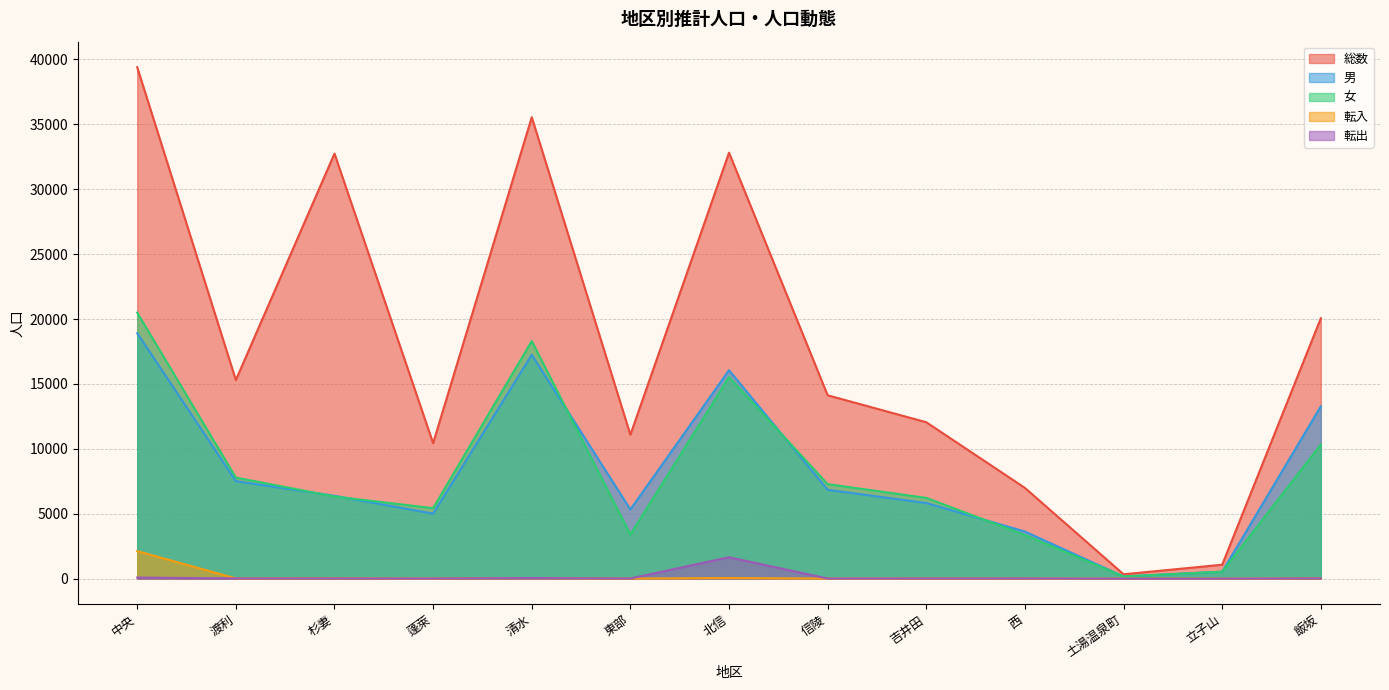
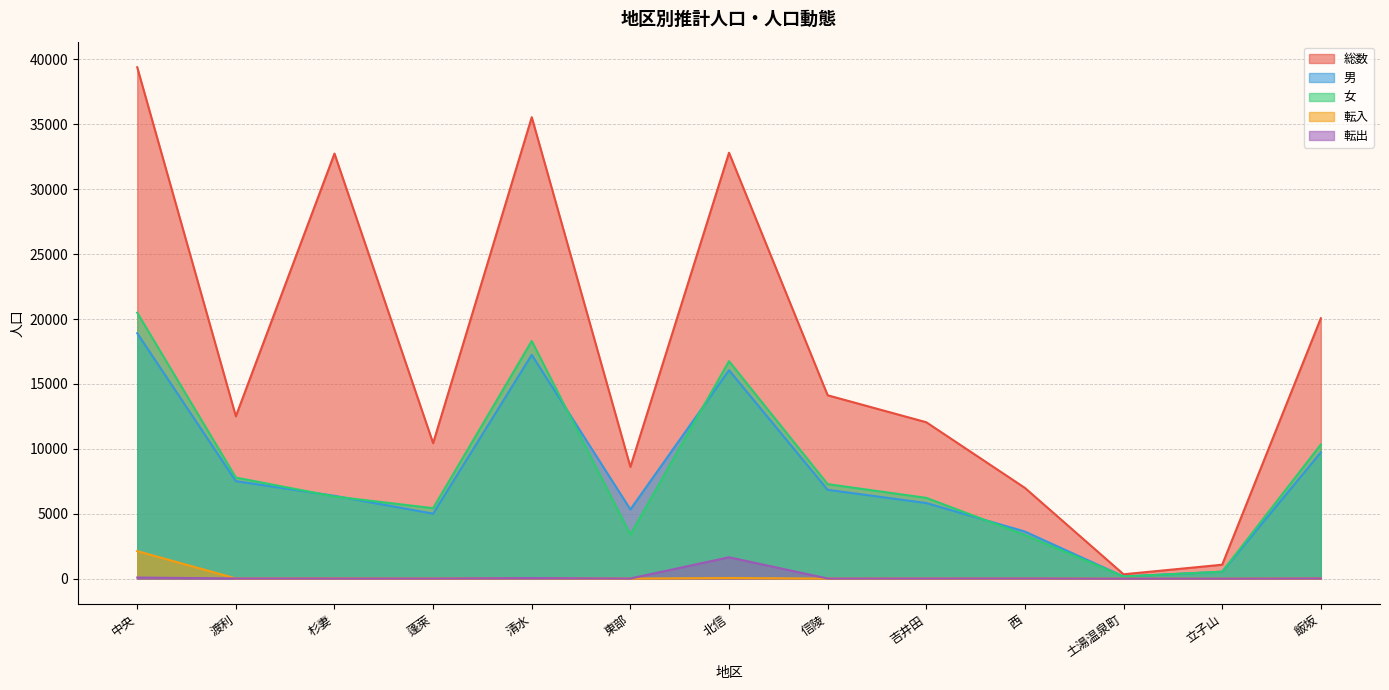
  {
    "総数": {
      "中央": 39400,
-     "渡利": 15300,
+     "渡利": 12500,
      "杉妻": 32700,
      "蓬萊": 10400,
      "清水": 35500,
-     "東部": 11100,
+     "東部": 8600,
      "北信": 32800,
      "信陵": 14100,
      "吉井田": 12000,
      "西": 7000,
      "立子山": 1100,
      "飯坂": 20100
    },
    "男": {
      "中央": 18900,
      "渡利": 7500,
      "蓬萊": 5000,
      "清水": 17200,
      "東部": 5300,
      "北信": 16100,
      "信陵": 6800,
      "吉井田": 5800,
      "西": 3600,
-     "飯坂": 13300
+     "飯坂": 9700
    },
    "女": {
      "中央": 20500,
      "渡利": 7800,
      "蓬萊": 5400,
      "清水": 18300,
      "東部": 3400,
-     "北信": 15500,
+     "北信": 16800,
      "信陵": 7300,
      "吉井田": 6200,
      "西": 3400,
      "飯坂": 10300
    },
    "転入": {
      "中央": 2100,
      "北信": 100
    },
    "転出": {
      "中央": 100,
      "北信": 1600
    }
  }
